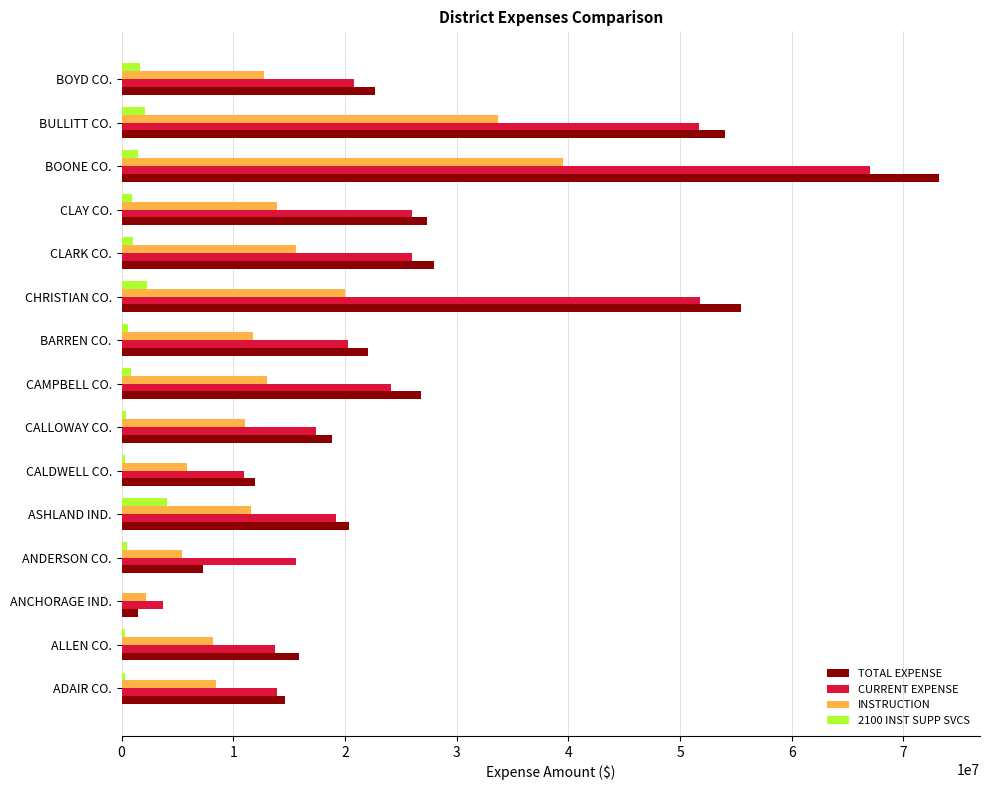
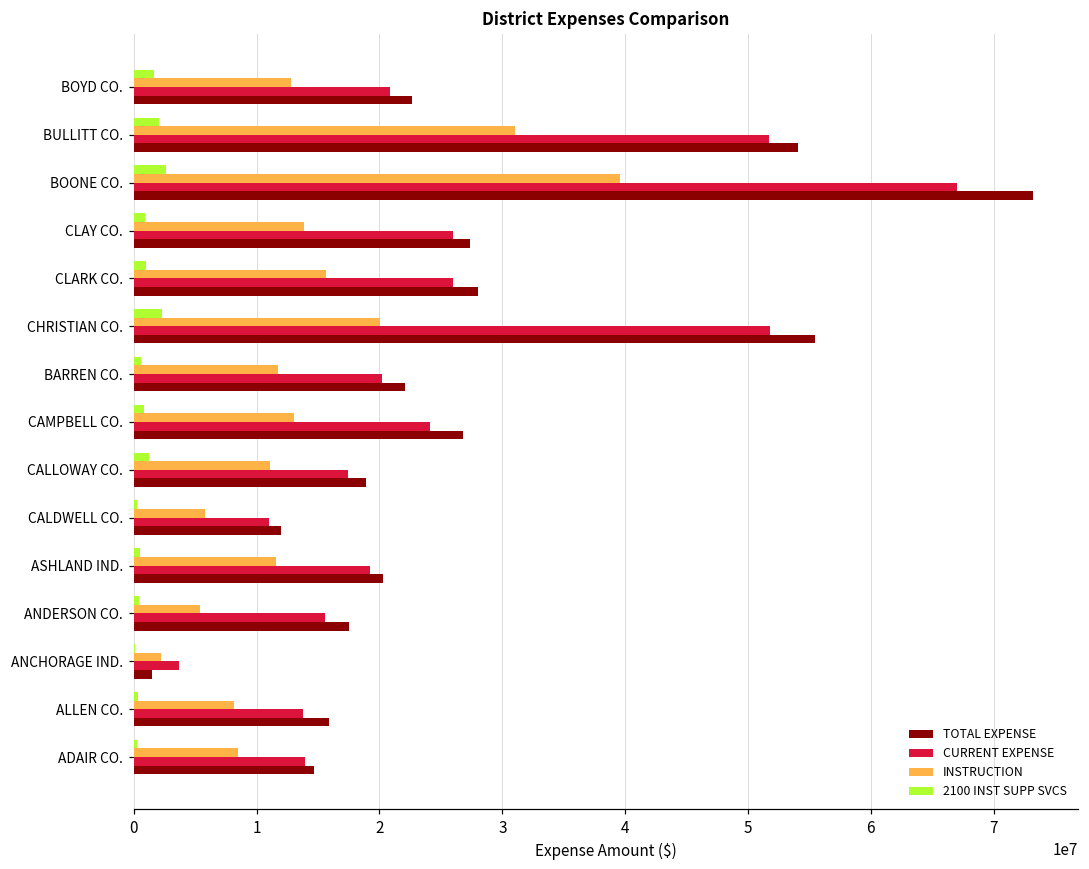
  {
    "TOTAL EXPENSE": {
      "BOYD CO.": 22700000,
      "BULLITT CO.": 54100000,
      "BOONE CO.": 73200000,
      "CLAY CO.": 27400000,
      "CLARK CO.": 28000000,
      "CHRISTIAN CO.": 55400000,
      "BARREN CO.": 22100000,
      "CAMPBELL CO.": 26800000,
      "CALLOWAY CO.": 18900000,
      "CALDWELL CO.": 12000000,
      "ASHLAND IND.": 20300000,
-     "ANDERSON CO.": 7300000,
+     "ANDERSON CO.": 17600000,
      "ANCHORAGE IND.": 1500000,
      "ALLEN CO.": 15900000,
      "ADAIR CO.": 14700000
    },
    "CURRENT EXPENSE": {
      "BOYD CO.": 20800000,
      "BULLITT CO.": 51700000,
      "BOONE CO.": 67000000,
      "CLAY CO.": 26000000,
      "CLARK CO.": 26000000,
      "CHRISTIAN CO.": 51800000,
      "BARREN CO.": 20200000,
      "CAMPBELL CO.": 24100000,
      "CALLOWAY CO.": 17400000,
      "CALDWELL CO.": 11000000,
      "ASHLAND IND.": 19200000,
      "ANDERSON CO.": 15600000,
      "ANCHORAGE IND.": 3700000,
      "ALLEN CO.": 13800000,
      "ADAIR CO.": 13900000
    },
    "INSTRUCTION": {
      "BOYD CO.": 12800000,
-     "BULLITT CO.": 33700000,
+     "BULLITT CO.": 31100000,
      "BOONE CO.": 39600000,
      "CLAY CO.": 13900000,
      "CLARK CO.": 15600000,
      "CHRISTIAN CO.": 20000000,
      "BARREN CO.": 11800000,
      "CAMPBELL CO.": 13100000,
      "CALLOWAY CO.": 11100000,
      "CALDWELL CO.": 5800000,
      "ASHLAND IND.": 11600000,
      "ANDERSON CO.": 5400000,
      "ANCHORAGE IND.": 2200000,
      "ALLEN CO.": 8200000,
      "ADAIR CO.": 8500000
    },
    "2100 INST SUPP SVCS": {
      "BOYD CO.": 1700000,
      "BULLITT CO.": 2100000,
-     "BOONE CO.": 1500000,
+     "BOONE CO.": 2600000,
      "CLAY CO.": 900000,
      "CLARK CO.": 1000000,
      "CHRISTIAN CO.": 2300000,
      "BARREN CO.": 600000,
      "CAMPBELL CO.": 800000,
-     "CALLOWAY CO.": 400000,
+     "CALLOWAY CO.": 1200000,
      "CALDWELL CO.": 300000,
-     "ASHLAND IND.": 4100000,
+     "ASHLAND IND.": 500000,
      "ANDERSON CO.": 400000,
      "ALLEN CO.": 300000,
      "ADAIR CO.": 300000
    }
  }
